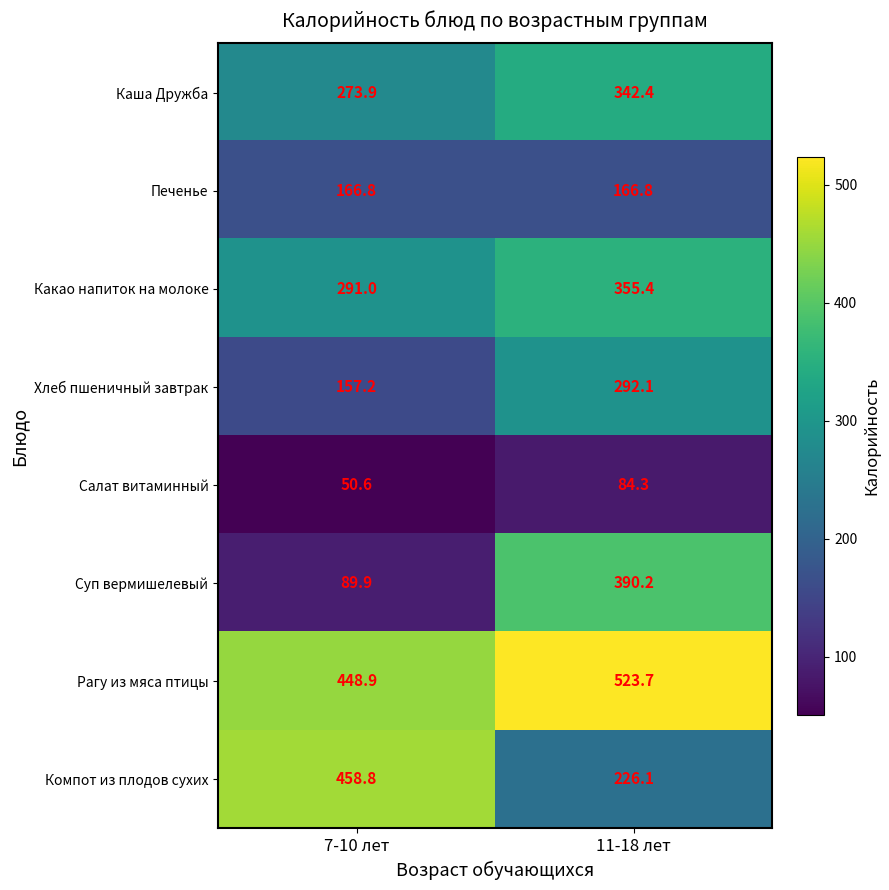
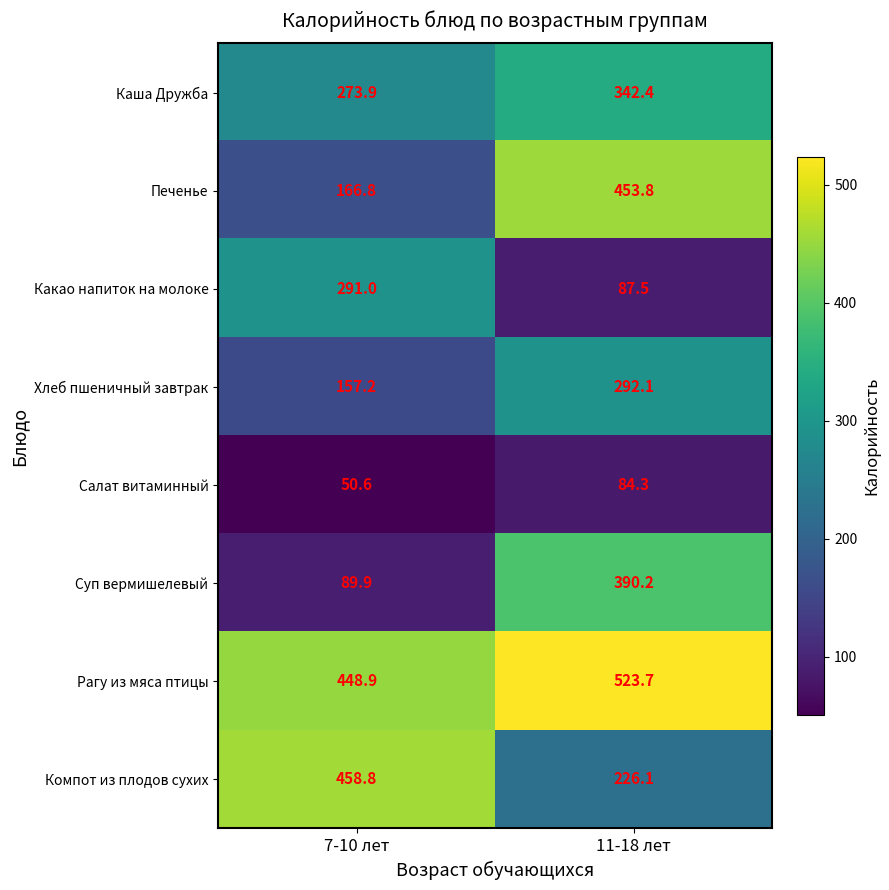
  {
    "Каша Дружба": {
      "7-10 лет": 273.9,
      "11-18 лет": 342.4
    },
    "Печенье": {
      "7-10 лет": 166.8,
-     "11-18 лет": 166.8
+     "11-18 лет": 453.8
    },
    "Какао напиток на молоке": {
      "7-10 лет": 291.0,
-     "11-18 лет": 355.4
+     "11-18 лет": 87.5
    },
    "Хлеб пшеничный завтрак": {
      "7-10 лет": 157.2,
      "11-18 лет": 292.1
    },
    "Салат витаминный": {
      "7-10 лет": 50.6,
      "11-18 лет": 84.3
    },
    "Суп вермишелевый": {
      "7-10 лет": 89.9,
      "11-18 лет": 390.2
    },
    "Рагу из мяса птицы": {
      "7-10 лет": 448.9,
      "11-18 лет": 523.7
    },
    "Компот из плодов сухих": {
      "7-10 лет": 458.8,
      "11-18 лет": 226.1
    }
  }
